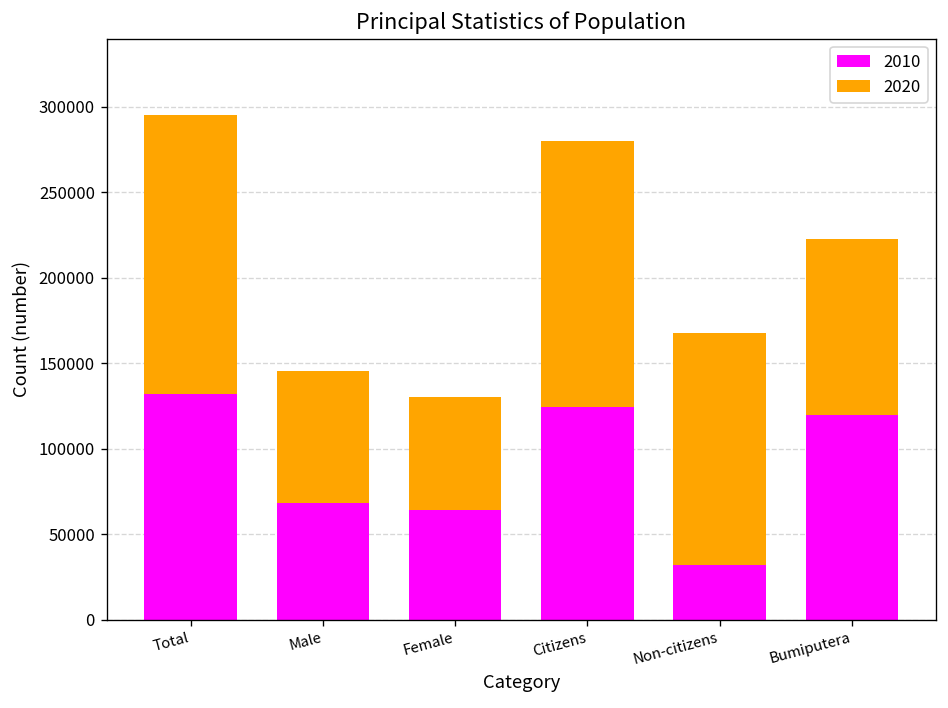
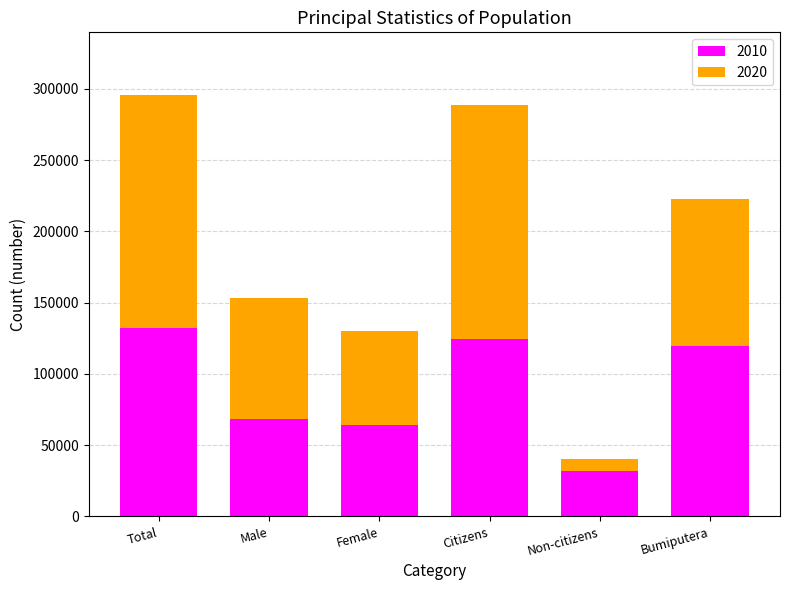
  {
    "2010": {
      "Total": 132000,
      "Male": 68000,
      "Female": 64000,
      "Citizens": 125000,
      "Non-citizens": 32000,
      "Bumiputera": 119000
    },
    "2020": {
      "Total": 163000,
-     "Male": 78000,
+     "Male": 85000,
      "Female": 66000,
-     "Citizens": 155000,
-     "Non-citizens": 135000,
+     "Citizens": 164000,
+     "Non-citizens": 8000,
      "Bumiputera": 103000
    }
  }
